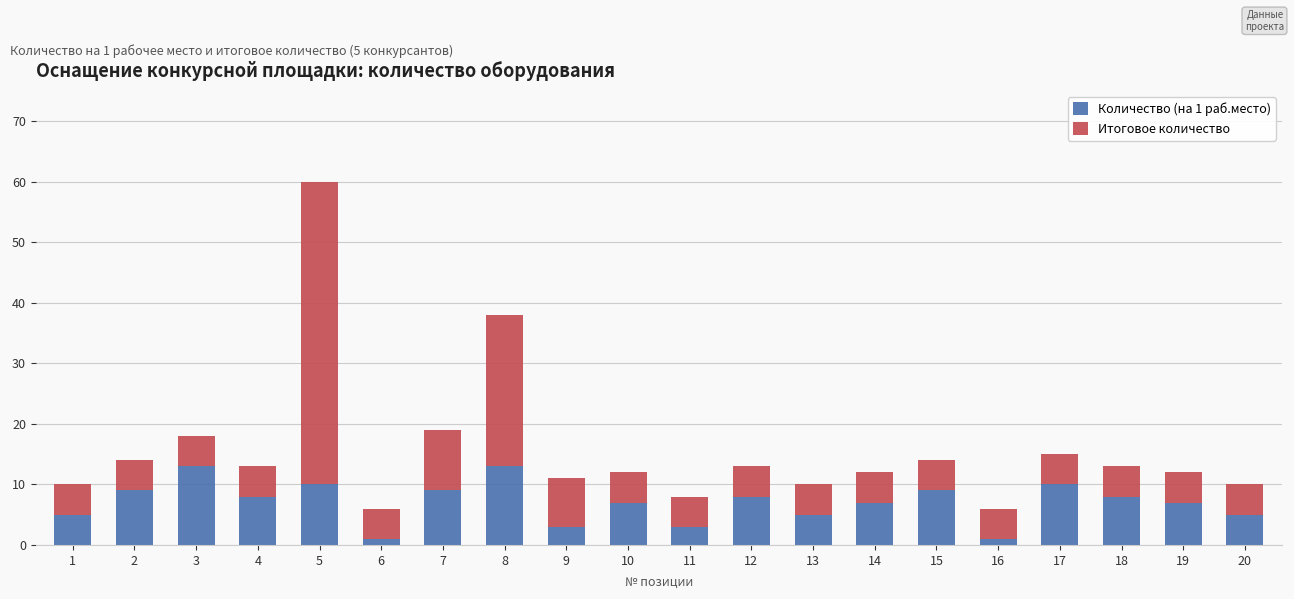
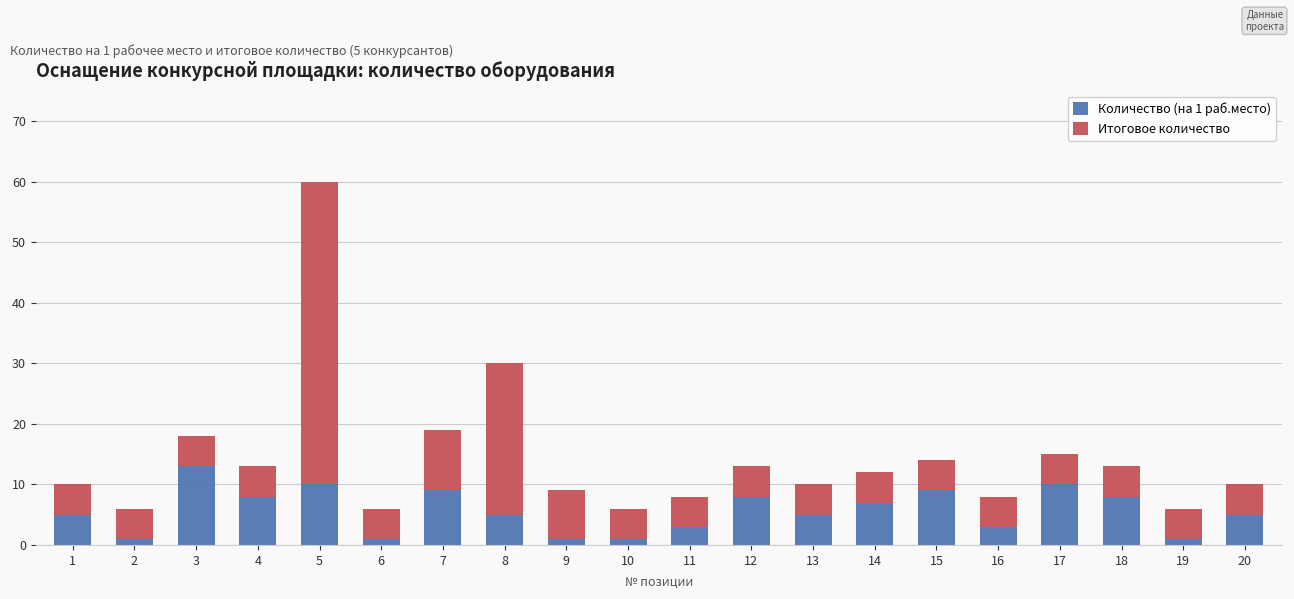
  {
    "Количество (на 1 раб.место)": {
      "1": 5,
-     "2": 9,
+     "2": 1,
      "3": 13,
      "4": 8,
      "5": 10,
      "6": 1,
      "7": 9,
-     "8": 13,
-     "9": 3,
-     "10": 7,
+     "8": 5,
+     "9": 1,
+     "10": 1,
      "11": 3,
      "12": 8,
      "13": 5,
      "14": 7,
      "15": 9,
-     "16": 1,
+     "16": 3,
      "17": 10,
      "18": 8,
-     "19": 7,
+     "19": 1,
      "20": 5
    },
    "Итоговое количество": {
      "1": 5,
      "2": 5,
      "3": 5,
      "4": 5,
      "5": 50,
      "6": 5,
      "7": 10,
      "8": 25,
      "9": 8,
      "10": 5,
      "11": 5,
      "12": 5,
      "13": 5,
      "14": 5,
      "15": 5,
      "16": 5,
      "17": 5,
      "18": 5,
      "19": 5,
      "20": 5
    }
  }
